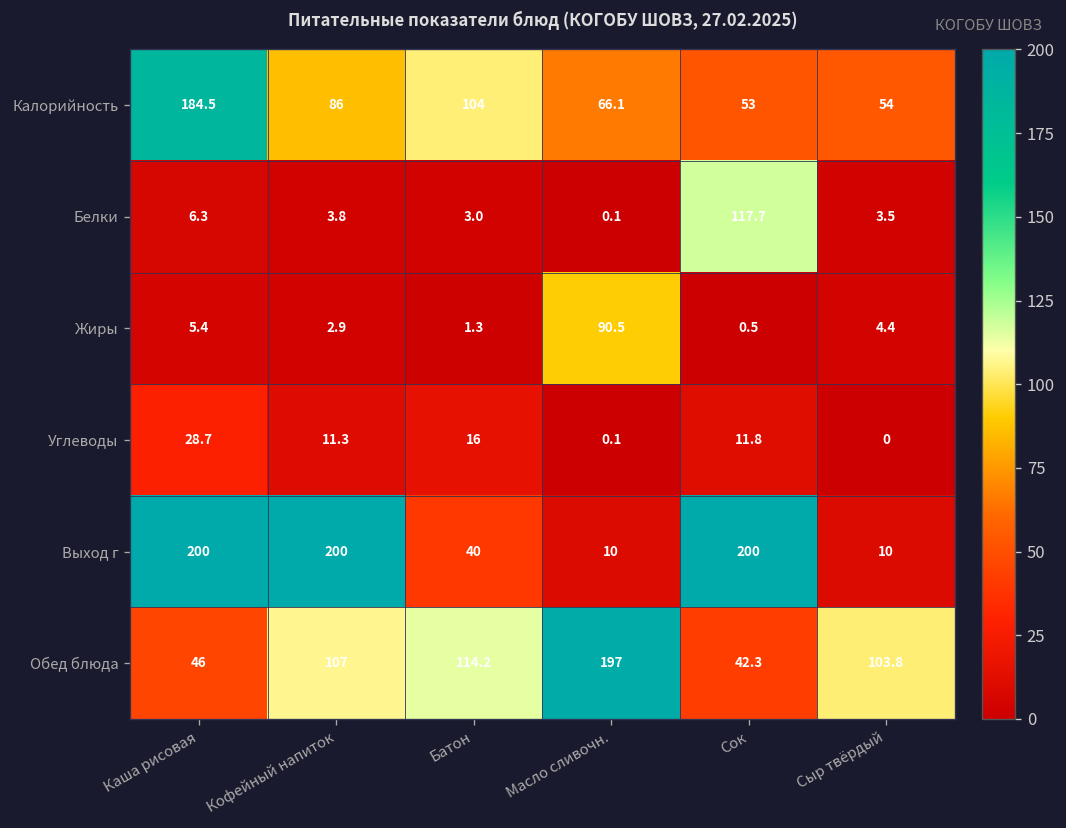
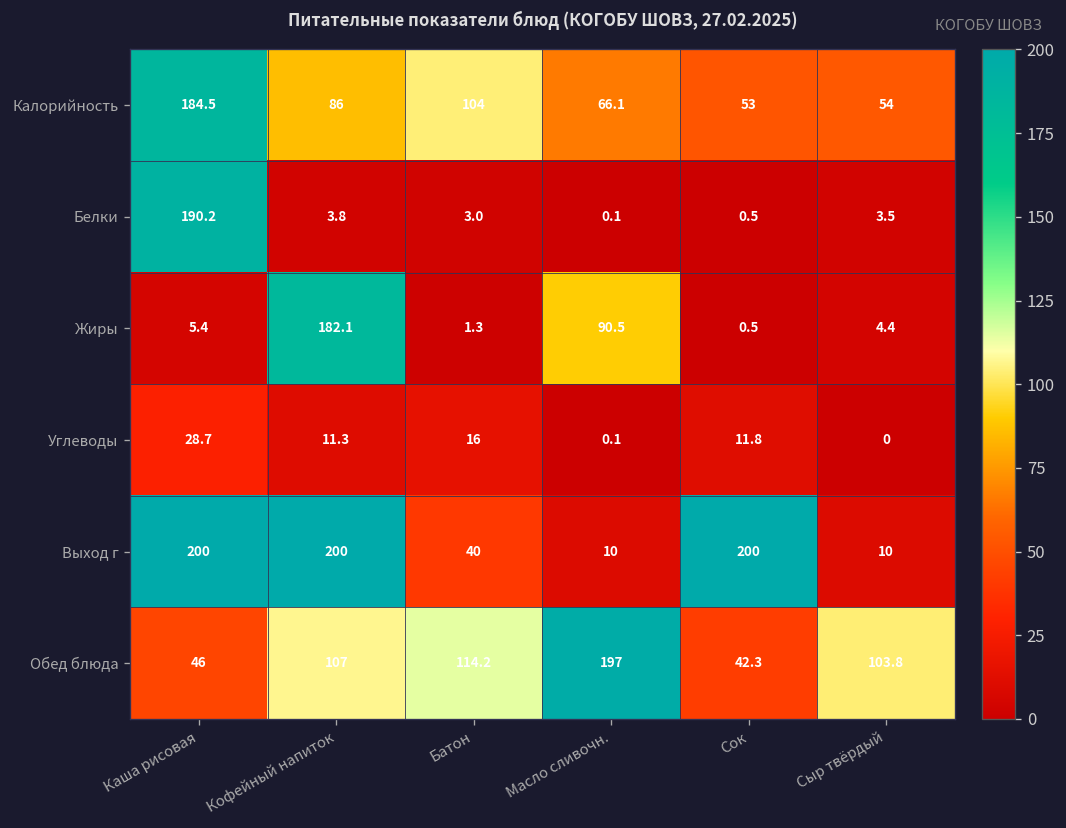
  {
    "Калорийность": {
      "Каша рисовая": 184.5,
      "Кофейный напиток": 86,
      "Батон": 104,
      "Масло сливочн.": 66.1,
      "Сок": 53,
      "Сыр твёрдый": 54
    },
    "Белки": {
-     "Каша рисовая": 6.3,
+     "Каша рисовая": 190.2,
      "Кофейный напиток": 3.8,
      "Батон": 3.0,
      "Масло сливочн.": 0.1,
-     "Сок": 117.7,
+     "Сок": 0.5,
      "Сыр твёрдый": 3.5
    },
    "Жиры": {
      "Каша рисовая": 5.4,
-     "Кофейный напиток": 2.9,
+     "Кофейный напиток": 182.1,
      "Батон": 1.3,
      "Масло сливочн.": 90.5,
      "Сок": 0.5,
      "Сыр твёрдый": 4.4
    },
    "Углеводы": {
      "Каша рисовая": 28.7,
      "Кофейный напиток": 11.3,
      "Батон": 16,
      "Масло сливочн.": 0.1,
      "Сок": 11.8,
      "Сыр твёрдый": 0
    },
    "Выход г": {
      "Каша рисовая": 200,
      "Кофейный напиток": 200,
      "Батон": 40,
      "Масло сливочн.": 10,
      "Сок": 200,
      "Сыр твёрдый": 10
    },
    "Обед блюда": {
      "Каша рисовая": 46,
      "Кофейный напиток": 107,
      "Батон": 114.2,
      "Масло сливочн.": 197,
      "Сок": 42.3,
      "Сыр твёрдый": 103.8
    }
  }
